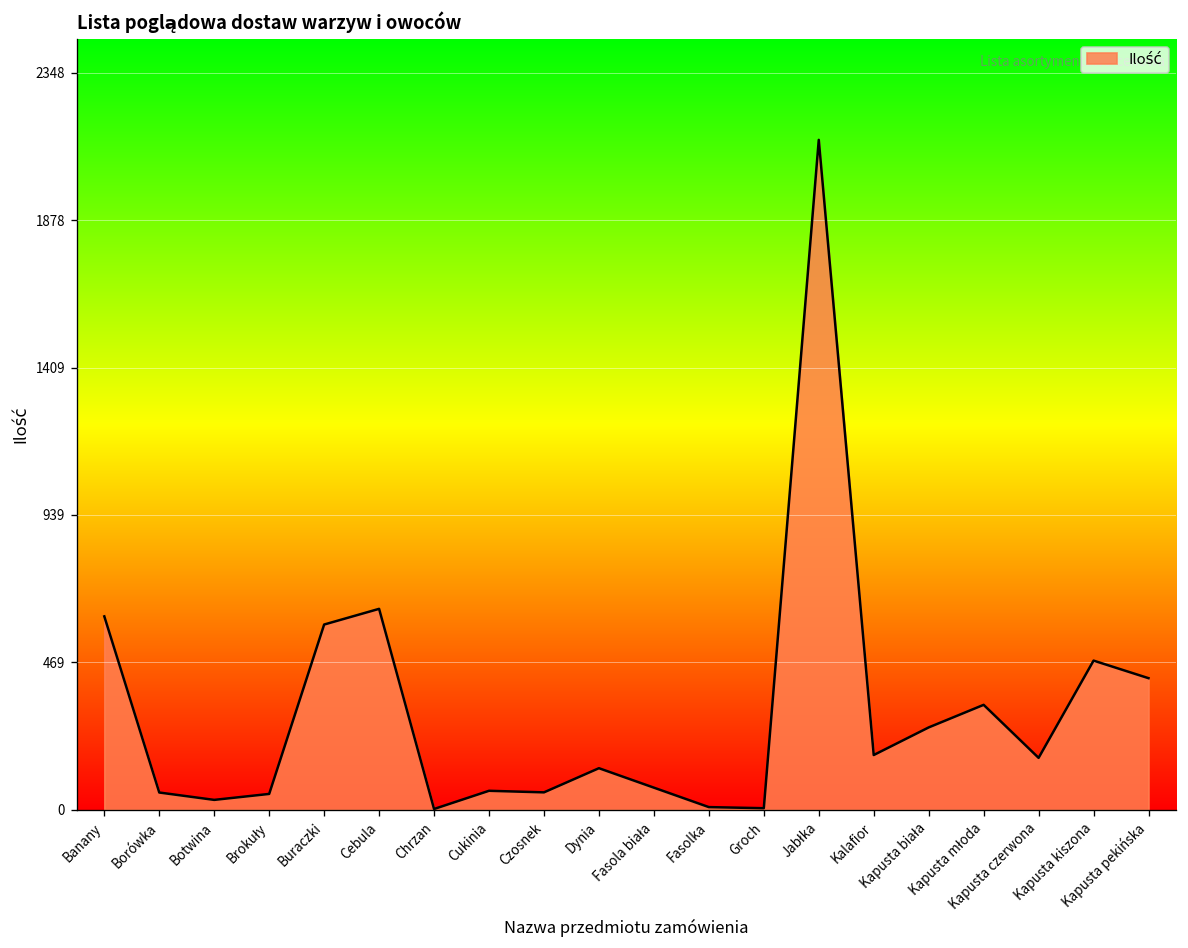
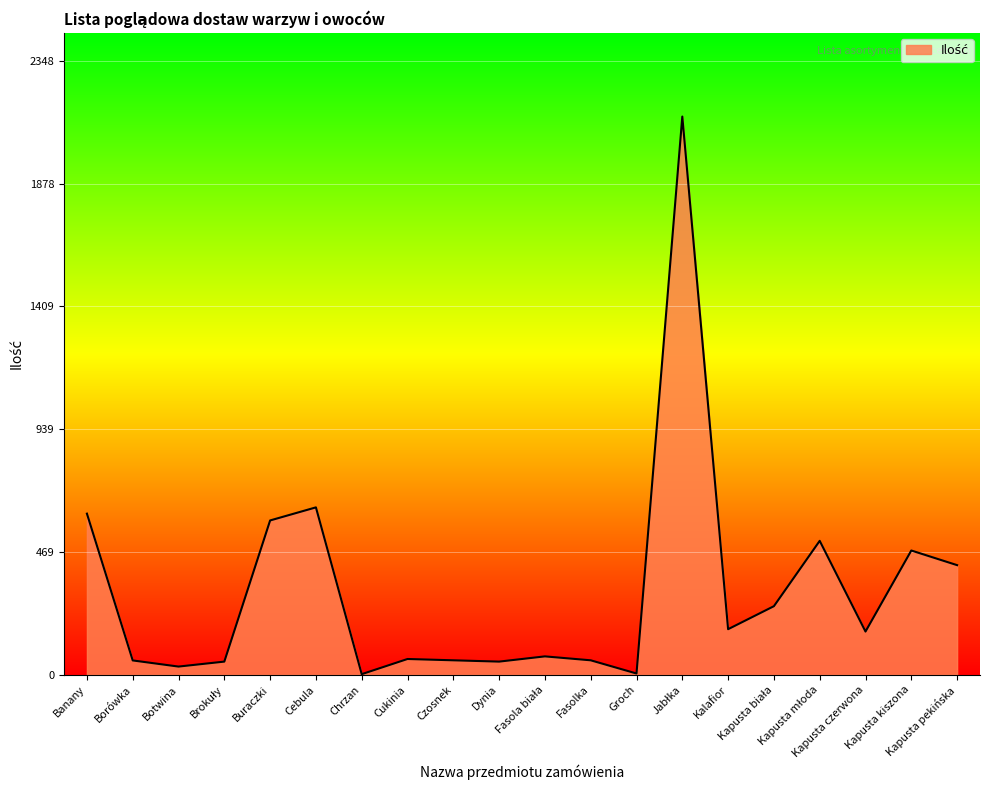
  {
    "Banany": 620,
    "Borówka": 50,
    "Botwina": 30,
    "Brokuły": 50,
    "Buraczki": 590,
    "Cebula": 640,
    "Chrzan": 0,
    "Cukinia": 60,
    "Czosnek": 60,
-   "Dynia": 130,
+   "Dynia": 50,
    "Fasola biała": 70,
-   "Fasolka": 10,
+   "Fasolka": 60,
    "Groch": 0,
    "Jabłka": 2140,
    "Kalafior": 170,
    "Kapusta biała": 260,
-   "Kapusta młoda": 330,
+   "Kapusta młoda": 510,
    "Kapusta czerwona": 170,
    "Kapusta kiszona": 480,
    "Kapusta pekińska": 420
  }
